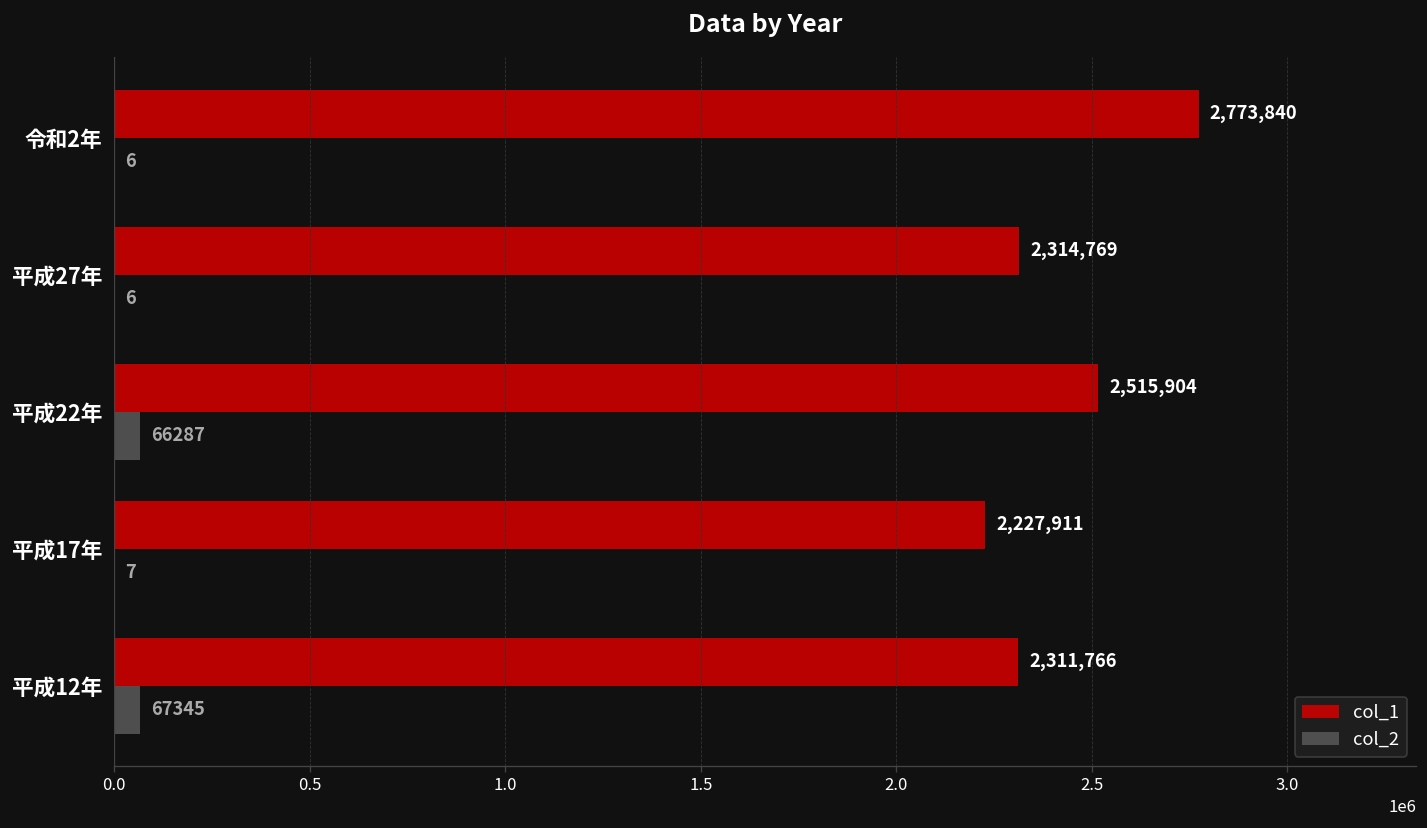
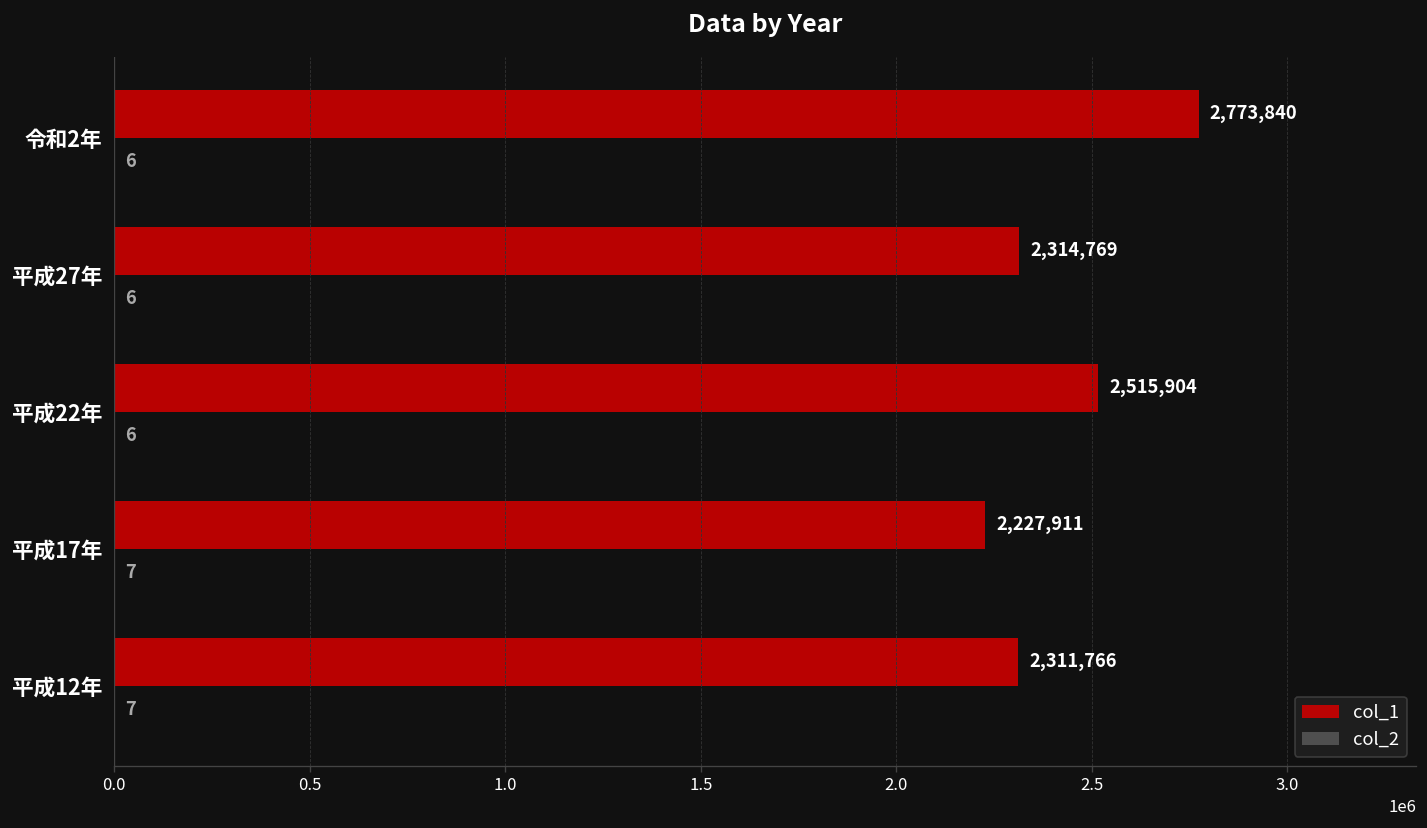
  {
    "col_1": {
      "令和2年": "2,773,840",
      "平成27年": "2,314,769",
      "平成22年": "2,515,904",
      "平成17年": "2,227,911",
      "平成12年": "2,311,766"
    },
    "col_2": {
      "令和2年": "6",
      "平成27年": "6",
-     "平成22年": "66287",
+     "平成22年": "6",
      "平成17年": "7",
-     "平成12年": "67345"
+     "平成12年": "7"
    }
  }
